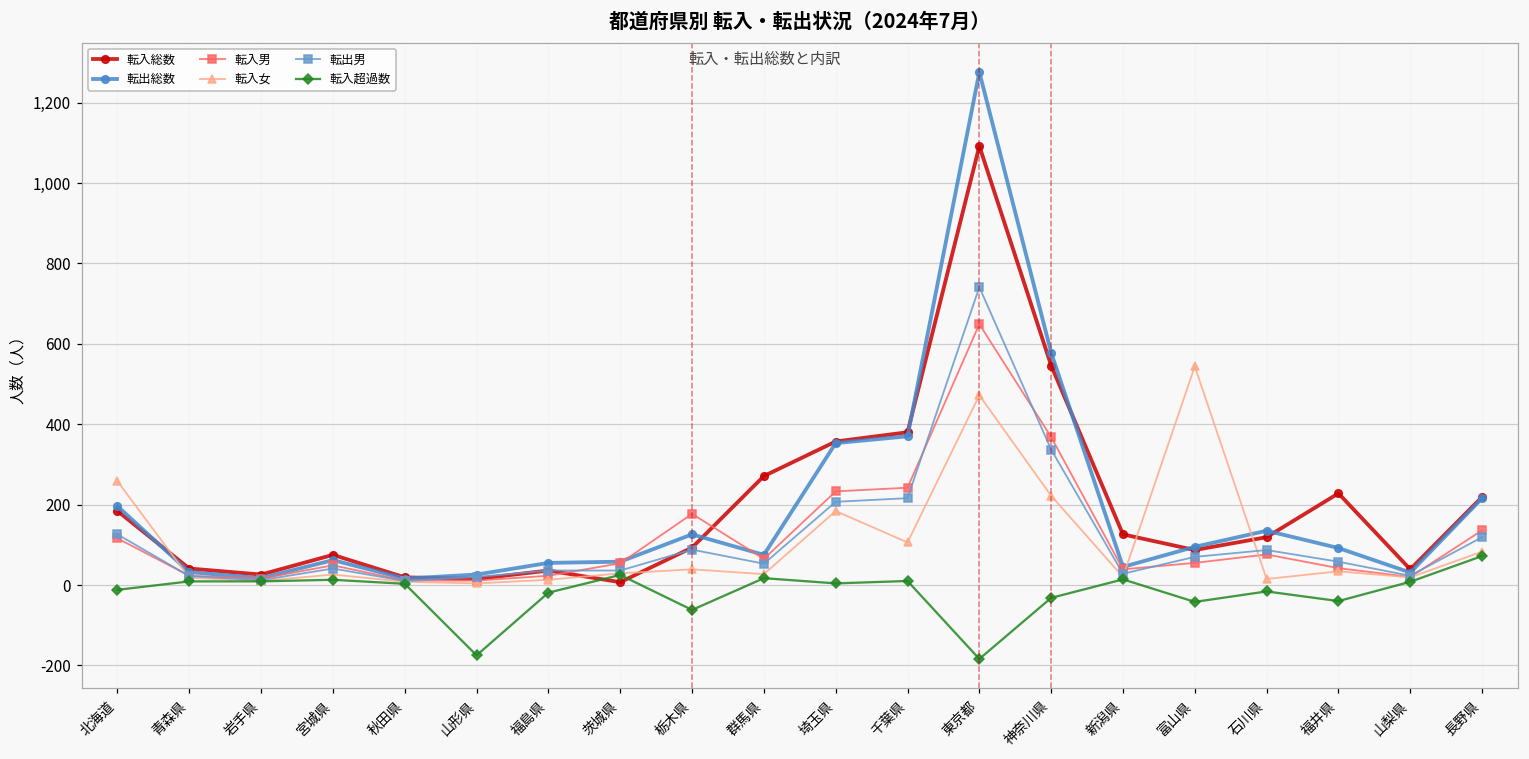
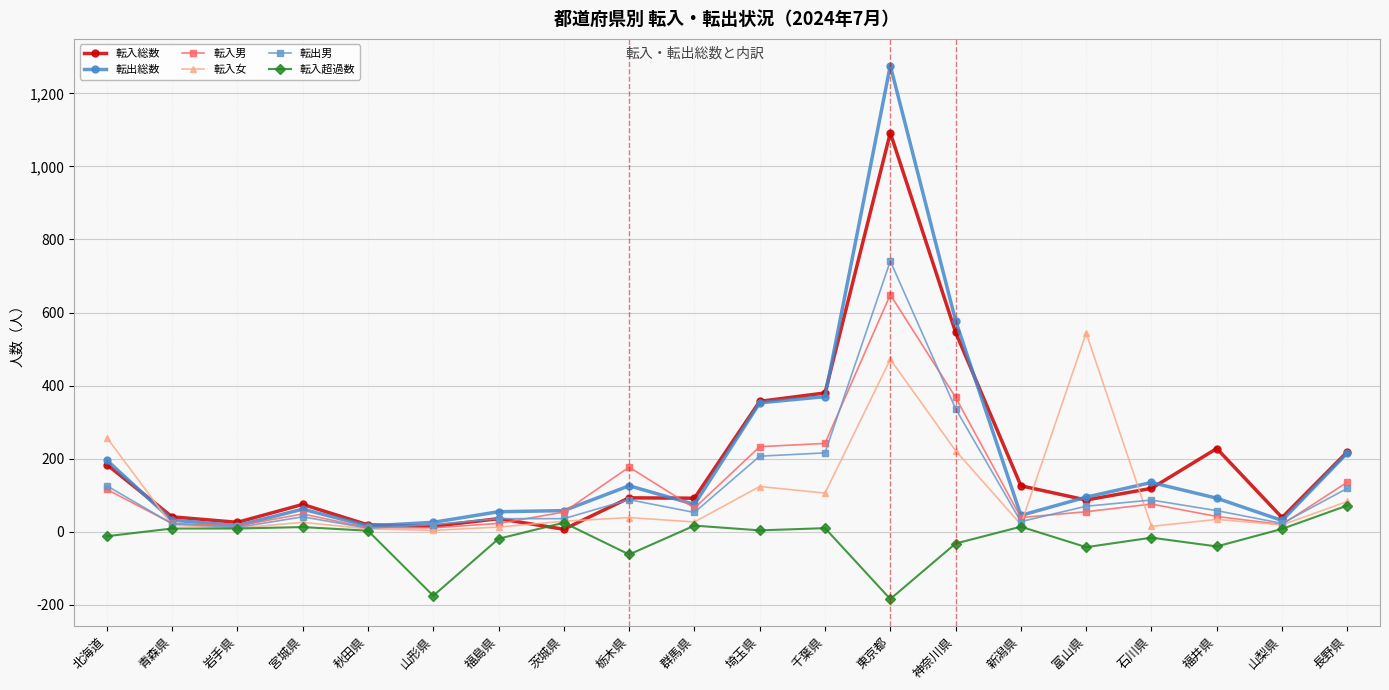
  {
    "転入総数": {
      "北海道": "180",
      "青森県": "40",
      "岩手県": "30",
      "宮城県": "80",
      "茨城県": "10",
-     "群馬県": "270",
+     "群馬県": "90",
      "千葉県": "380",
      "東京都": "1,090",
      "神奈川県": "550",
      "新潟県": "130",
      "富山県": "90",
      "石川県": "120",
      "福井県": "230",
      "山梨県": "40"
    },
    "転入男": {
      "北海道": "120",
      "宮城県": "50",
      "福島県": "20",
      "栃木県": "180",
      "群馬県": "70",
      "埼玉県": "230",
      "千葉県": "240",
      "東京都": "650",
      "神奈川県": "370",
      "富山県": "60",
      "石川県": "80",
      "福井県": "40",
      "長野県": "140"
    },
    "転入女": {
      "北海道": "260",
      "宮城県": "30",
      "山形県": "0",
      "福島県": "10",
      "栃木県": "40",
      "群馬県": "30",
-     "埼玉県": "180",
+     "埼玉県": "120",
      "千葉県": "110",
      "東京都": "470",
      "神奈川県": "220",
      "富山県": "540",
      "石川県": "20",
      "福井県": "30",
      "長野県": "80"
    },
    "転入超過数": {
      "北海道": "-10",
      "青森県": "10",
      "宮城県": "10",
      "山形県": "-180",
      "福島県": "-20",
      "栃木県": "-60",
      "群馬県": "20",
      "埼玉県": "0",
      "千葉県": "10",
      "東京都": "-180",
      "神奈川県": "-30",
      "富山県": "-40",
      "石川県": "-20",
      "福井県": "-40",
      "山梨県": "10",
      "長野県": "70"
    }
  }
